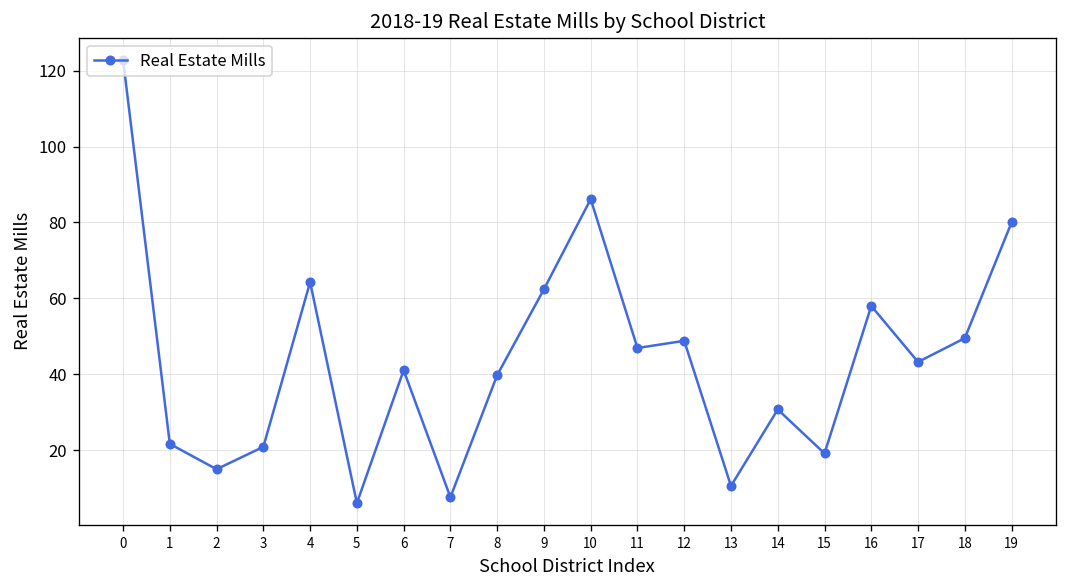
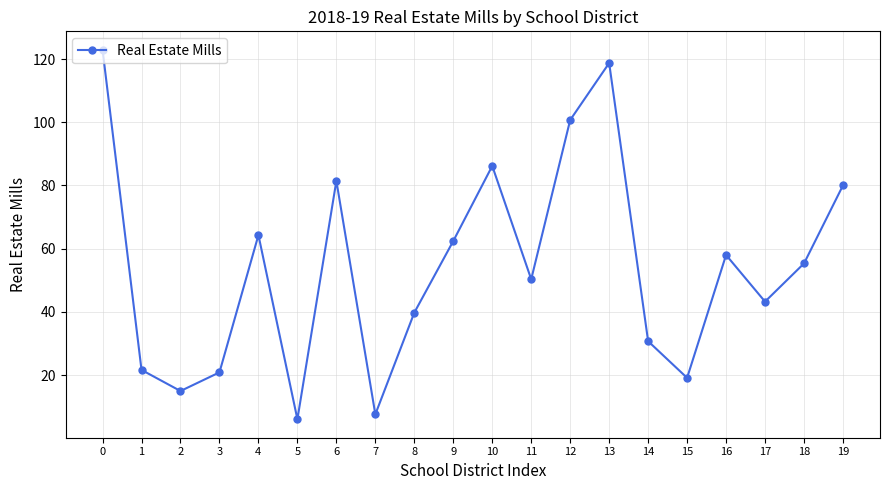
  {
    "1": 22,
    "2": 15,
    "3": 21,
    "4": 64,
    "5": 6,
-   "6": 41,
+   "6": 81,
    "7": 8,
    "8": 40,
    "9": 62,
    "10": 86,
-   "11": 47,
-   "12": 49,
-   "13": 11,
+   "11": 50,
+   "12": 101,
+   "13": 119,
    "14": 31,
    "15": 19,
    "16": 58,
    "17": 43,
-   "18": 49,
+   "18": 55,
    "19": 80
  }
